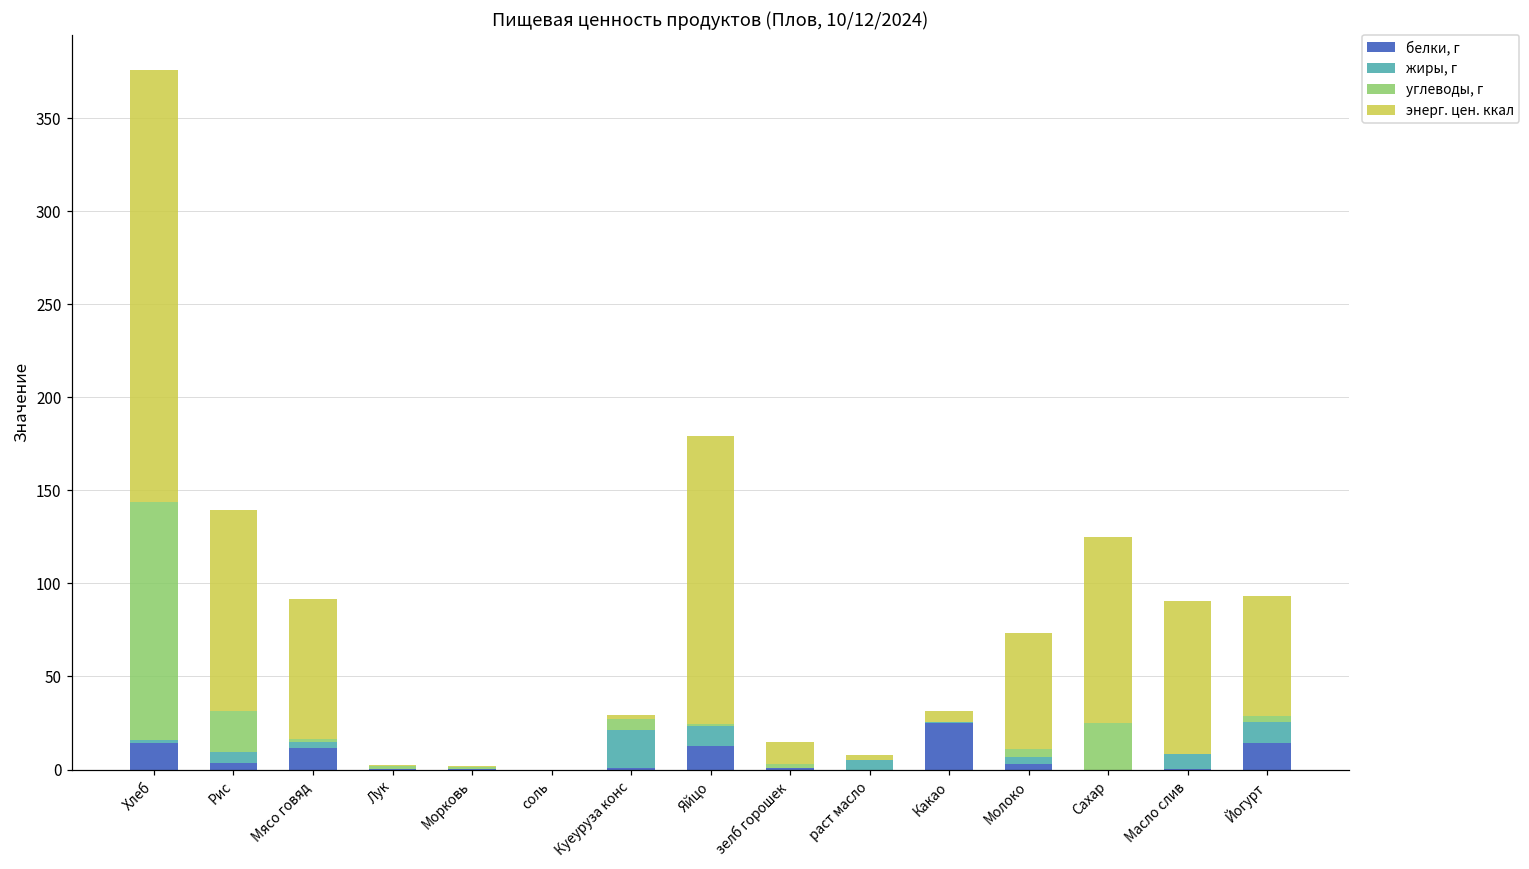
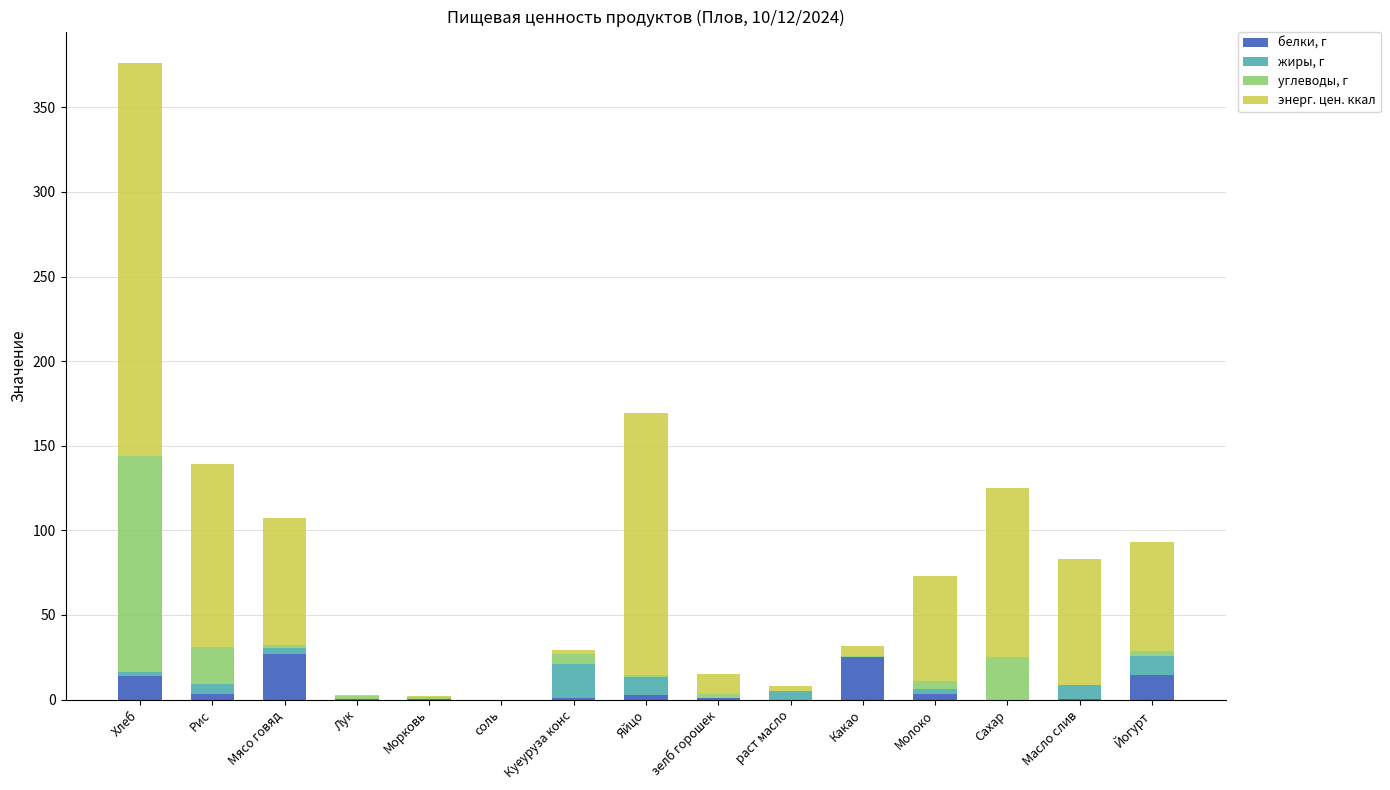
  {
    "белки, г": {
      "Хлеб": 14,
      "Рис": 3,
-     "Мясо говяд": 12,
+     "Мясо говяд": 27,
      "соль": 0,
-     "Яйцо": 13,
+     "Яйцо": 3,
      "раст масло": 0,
      "Какао": 25,
      "Молоко": 3,
      "Сахар": 0,
      "Йогурт": 15
    },
    "жиры, г": {
      "Хлеб": 2,
      "Рис": 6,
      "Мясо говяд": 3,
      "Лук": 0,
      "Морковь": 0,
      "соль": 0,
      "Куеуруза конс": 20,
      "Яйцо": 11,
      "раст масло": 5,
      "Молоко": 4,
      "Сахар": 0,
      "Масло слив": 8,
      "Йогурт": 11
    },
    "углеводы, г": {
      "Хлеб": 128,
      "Рис": 22,
      "Мясо говяд": 2,
      "Лук": 2,
      "соль": 0,
      "Куеуруза конс": 6,
      "зелб горошек": 2,
      "раст масло": 0,
      "Молоко": 5,
      "Сахар": 25,
      "Йогурт": 3
    },
    "энерг. цен. ккал": {
      "Хлеб": 232,
      "Рис": 108,
      "Мясо говяд": 75,
      "соль": 0,
      "Куеуруза конс": 2,
      "Яйцо": 155,
      "зелб горошек": 12,
      "раст масло": 3,
      "Какао": 6,
      "Молоко": 62,
      "Сахар": 100,
-     "Масло слив": 82,
+     "Масло слив": 75,
      "Йогурт": 65
    }
  }
